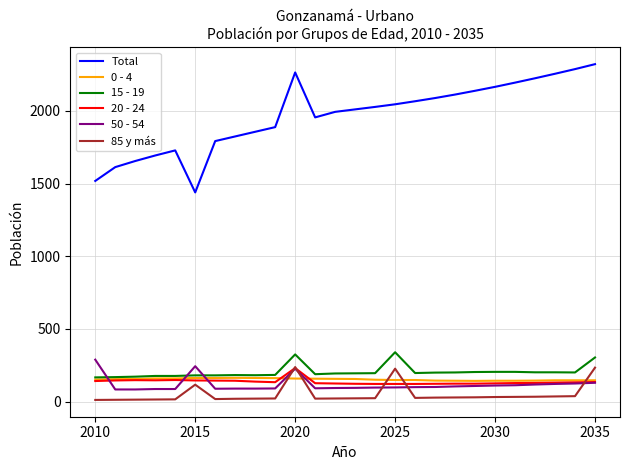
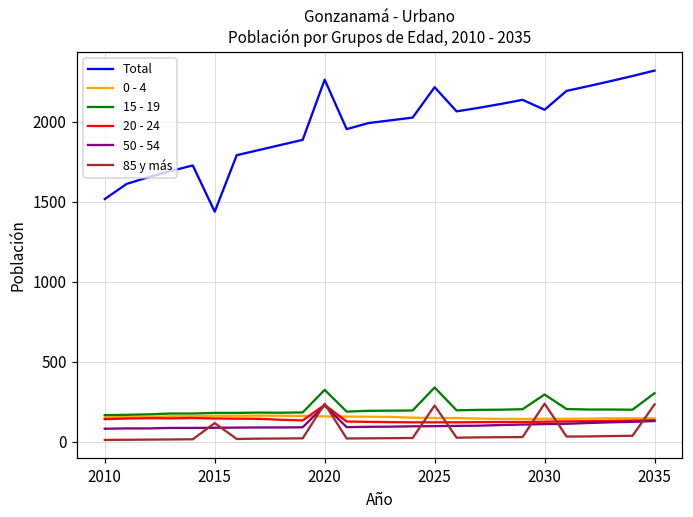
  {
    "Total": {
      "2010": 1520,
      "2015": 1440,
      "2020": 2260,
-     "2025": 2050,
-     "2030": 2170,
+     "2025": 2220,
+     "2030": 2080,
      "2035": 2320
    },
    "0 - 4": {
      "2020": 160,
      "2025": 150,
      "2030": 140
    },
    "15 - 19": {
      "2015": 180,
      "2020": 330,
      "2025": 340,
-     "2030": 210,
+     "2030": 300,
      "2035": 300
    },
    "20 - 24": {
      "2025": 120
    },
    "50 - 54": {
-     "2010": 290,
-     "2015": 240,
+     "2010": 80,
+     "2015": 90,
      "2025": 100
    },
    "85 y más": {
      "2010": 10,
      "2015": 120,
      "2025": 230,
-     "2030": 30,
+     "2030": 240,
      "2035": 230
    }
  }
